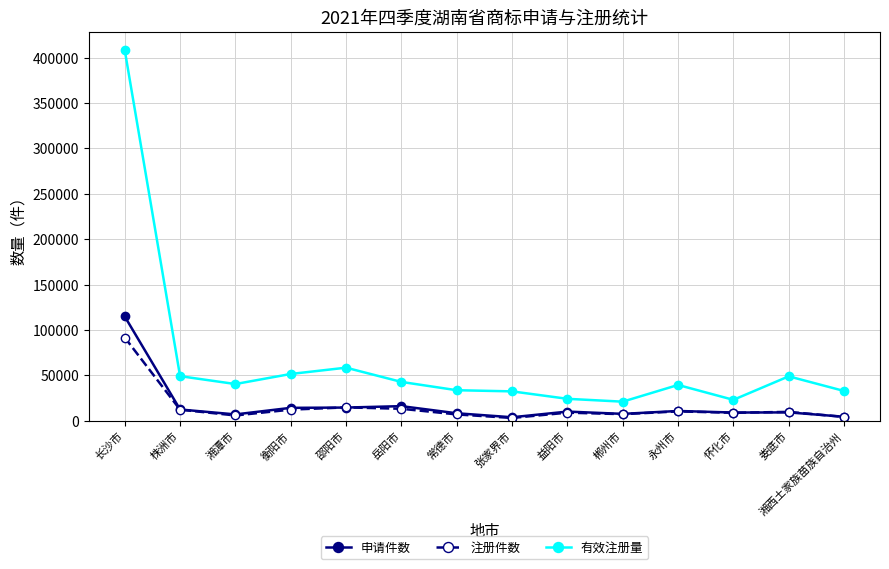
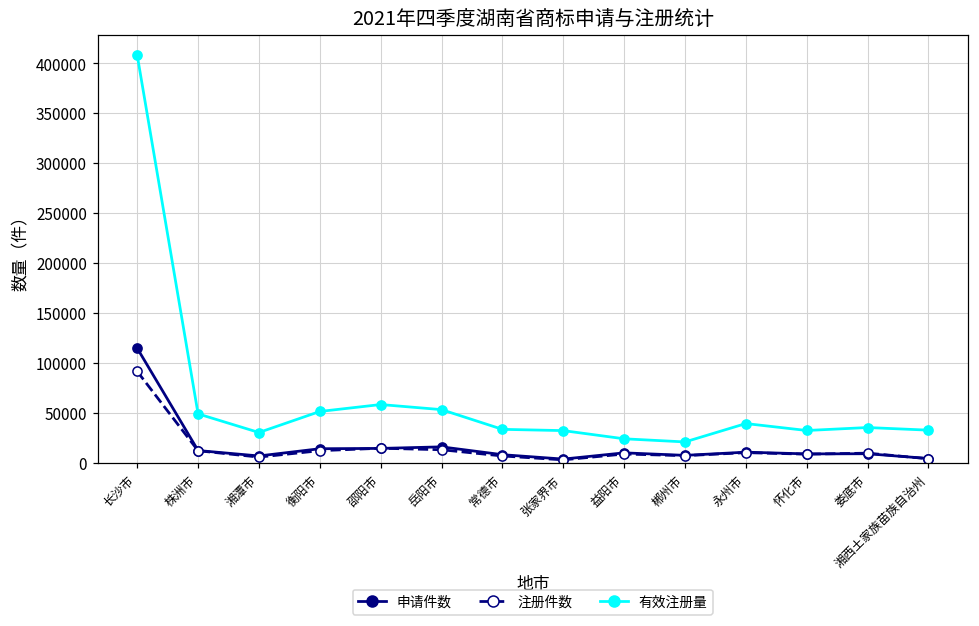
  {
    "有效注册量": {
      "长沙市": 410000,
      "株洲市": 50000,
-     "湘潭市": 40000,
+     "湘潭市": 30000,
      "衡阳市": 50000,
      "邵阳市": 60000,
-     "岳阳市": 40000,
+     "岳阳市": 50000,
      "常德市": 30000,
      "张家界市": 30000,
      "益阳市": 20000,
      "郴州市": 20000,
      "永州市": 40000,
-     "怀化市": 20000,
-     "娄底市": 50000,
+     "怀化市": 30000,
+     "娄底市": 40000,
      "湘西土家族苗族自治州": 30000
    }
  }
